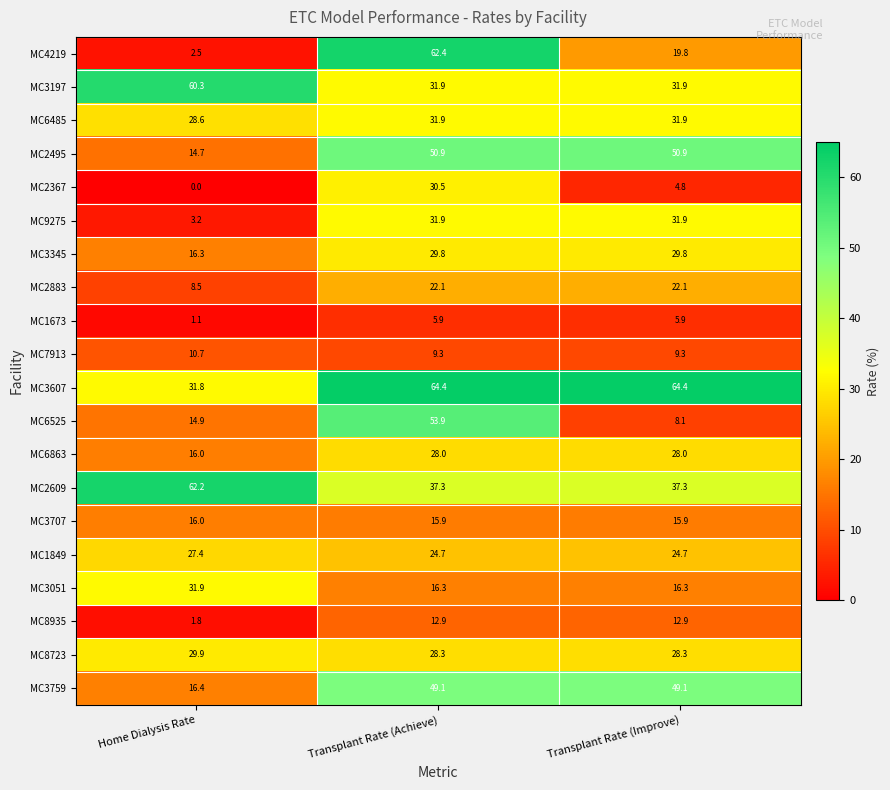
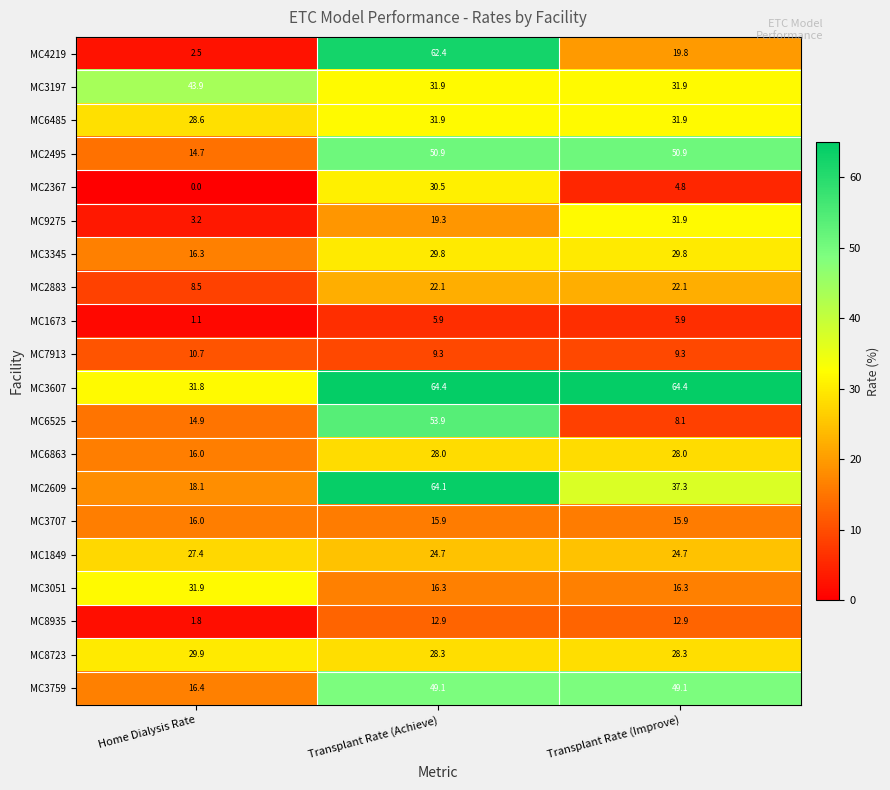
  {
    "MC4219": {
      "Home Dialysis Rate": 2.5,
      "Transplant Rate (Achieve)": 62.4,
      "Transplant Rate (Improve)": 19.8
    },
    "MC3197": {
-     "Home Dialysis Rate": 60.3,
+     "Home Dialysis Rate": 43.9,
      "Transplant Rate (Achieve)": 31.9,
      "Transplant Rate (Improve)": 31.9
    },
    "MC6485": {
      "Home Dialysis Rate": 28.6,
      "Transplant Rate (Achieve)": 31.9,
      "Transplant Rate (Improve)": 31.9
    },
    "MC2495": {
      "Home Dialysis Rate": 14.7,
      "Transplant Rate (Achieve)": 50.9,
      "Transplant Rate (Improve)": 50.9
    },
    "MC2367": {
      "Home Dialysis Rate": 0.0,
      "Transplant Rate (Achieve)": 30.5,
      "Transplant Rate (Improve)": 4.8
    },
    "MC9275": {
      "Home Dialysis Rate": 3.2,
-     "Transplant Rate (Achieve)": 31.9,
+     "Transplant Rate (Achieve)": 19.3,
      "Transplant Rate (Improve)": 31.9
    },
    "MC3345": {
      "Home Dialysis Rate": 16.3,
      "Transplant Rate (Achieve)": 29.8,
      "Transplant Rate (Improve)": 29.8
    },
    "MC2883": {
      "Home Dialysis Rate": 8.5,
      "Transplant Rate (Achieve)": 22.1,
      "Transplant Rate (Improve)": 22.1
    },
    "MC1673": {
      "Home Dialysis Rate": 1.1,
      "Transplant Rate (Achieve)": 5.9,
      "Transplant Rate (Improve)": 5.9
    },
    "MC7913": {
      "Home Dialysis Rate": 10.7,
      "Transplant Rate (Achieve)": 9.3,
      "Transplant Rate (Improve)": 9.3
    },
    "MC3607": {
      "Home Dialysis Rate": 31.8,
      "Transplant Rate (Achieve)": 64.4,
      "Transplant Rate (Improve)": 64.4
    },
    "MC6525": {
      "Home Dialysis Rate": 14.9,
      "Transplant Rate (Achieve)": 53.9,
      "Transplant Rate (Improve)": 8.1
    },
    "MC6863": {
      "Home Dialysis Rate": 16.0,
      "Transplant Rate (Achieve)": 28.0,
      "Transplant Rate (Improve)": 28.0
    },
    "MC2609": {
-     "Home Dialysis Rate": 62.2,
-     "Transplant Rate (Achieve)": 37.3,
+     "Home Dialysis Rate": 18.1,
+     "Transplant Rate (Achieve)": 64.1,
      "Transplant Rate (Improve)": 37.3
    },
    "MC3707": {
      "Home Dialysis Rate": 16.0,
      "Transplant Rate (Achieve)": 15.9,
      "Transplant Rate (Improve)": 15.9
    },
    "MC1849": {
      "Home Dialysis Rate": 27.4,
      "Transplant Rate (Achieve)": 24.7,
      "Transplant Rate (Improve)": 24.7
    },
    "MC3051": {
      "Home Dialysis Rate": 31.9,
      "Transplant Rate (Achieve)": 16.3,
      "Transplant Rate (Improve)": 16.3
    },
    "MC8935": {
      "Home Dialysis Rate": 1.8,
      "Transplant Rate (Achieve)": 12.9,
      "Transplant Rate (Improve)": 12.9
    },
    "MC8723": {
      "Home Dialysis Rate": 29.9,
      "Transplant Rate (Achieve)": 28.3,
      "Transplant Rate (Improve)": 28.3
    },
    "MC3759": {
      "Home Dialysis Rate": 16.4,
      "Transplant Rate (Achieve)": 49.1,
      "Transplant Rate (Improve)": 49.1
    }
  }
